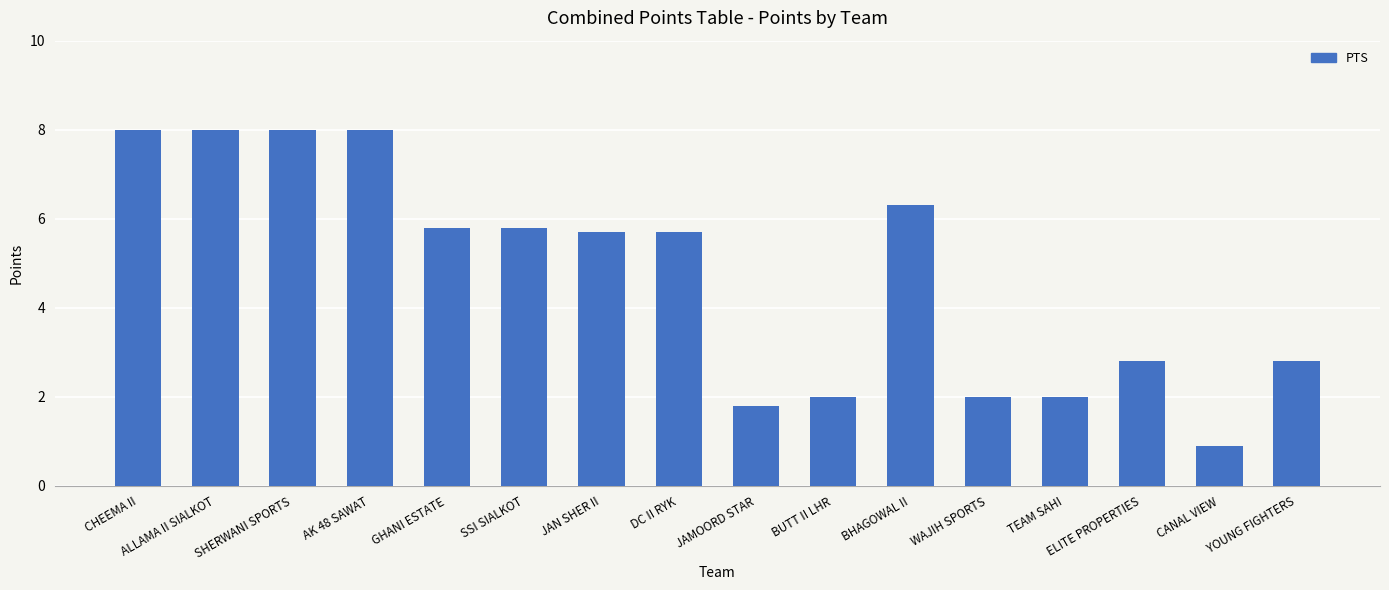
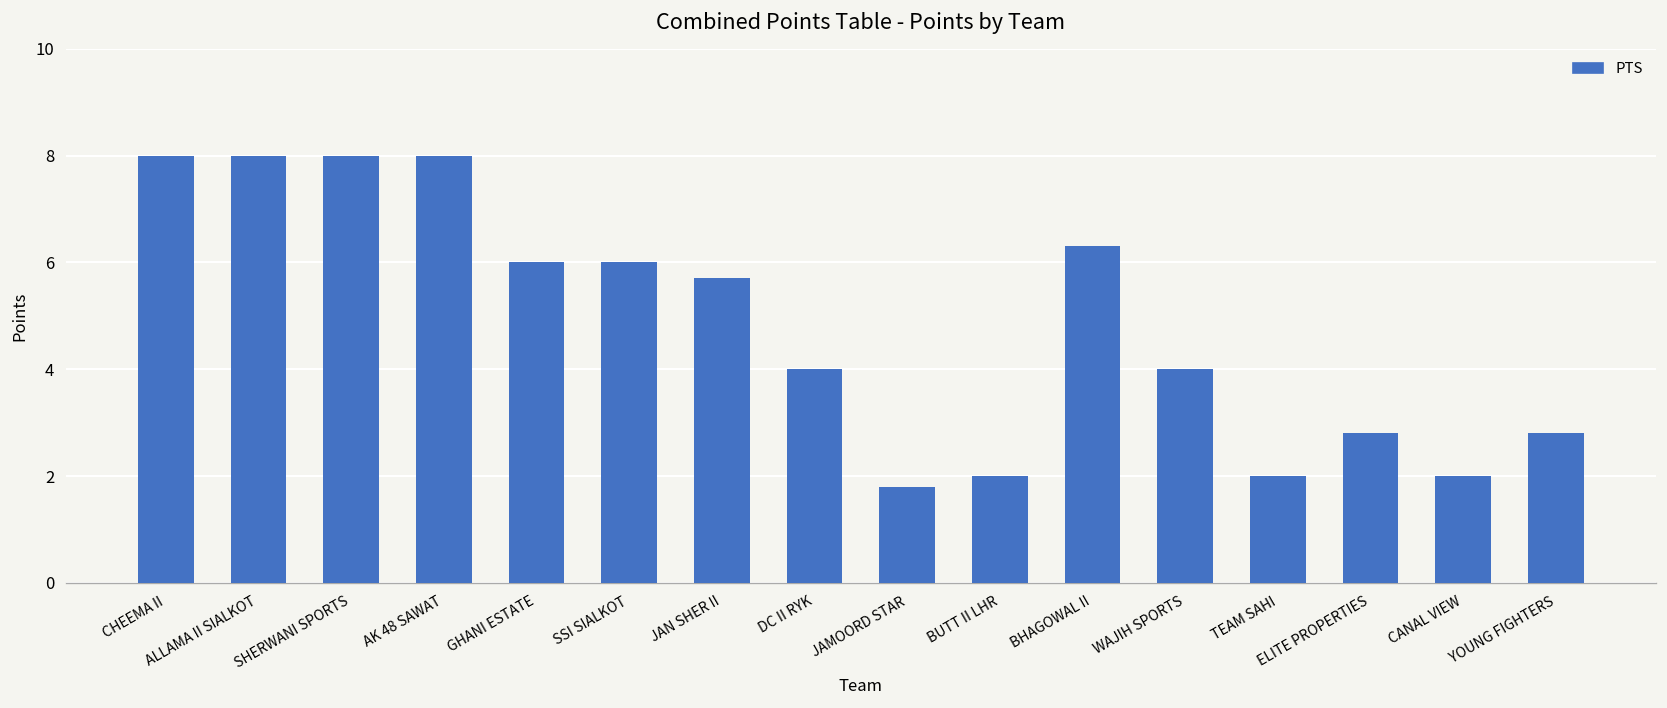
  {
    "CHEEMA II": 8.0,
    "ALLAMA II SIALKOT": 8.0,
    "SHERWANI SPORTS": 8.0,
    "AK 48 SAWAT": 8.0,
-   "GHANI ESTATE": 5.8,
-   "SSI SIALKOT": 5.8,
+   "GHANI ESTATE": 6.0,
+   "SSI SIALKOT": 6.0,
    "JAN SHER II": 5.7,
-   "DC II RYK": 5.7,
+   "DC II RYK": 4.0,
    "JAMOORD STAR": 1.8,
    "BUTT II LHR": 2.0,
    "BHAGOWAL II": 6.3,
-   "WAJIH SPORTS": 2,
+   "WAJIH SPORTS": 4,
    "TEAM SAHI": 2.0,
    "ELITE PROPERTIES": 2.8,
-   "CANAL VIEW": 0.9,
+   "CANAL VIEW": 2.0,
    "YOUNG FIGHTERS": 2.8
  }
